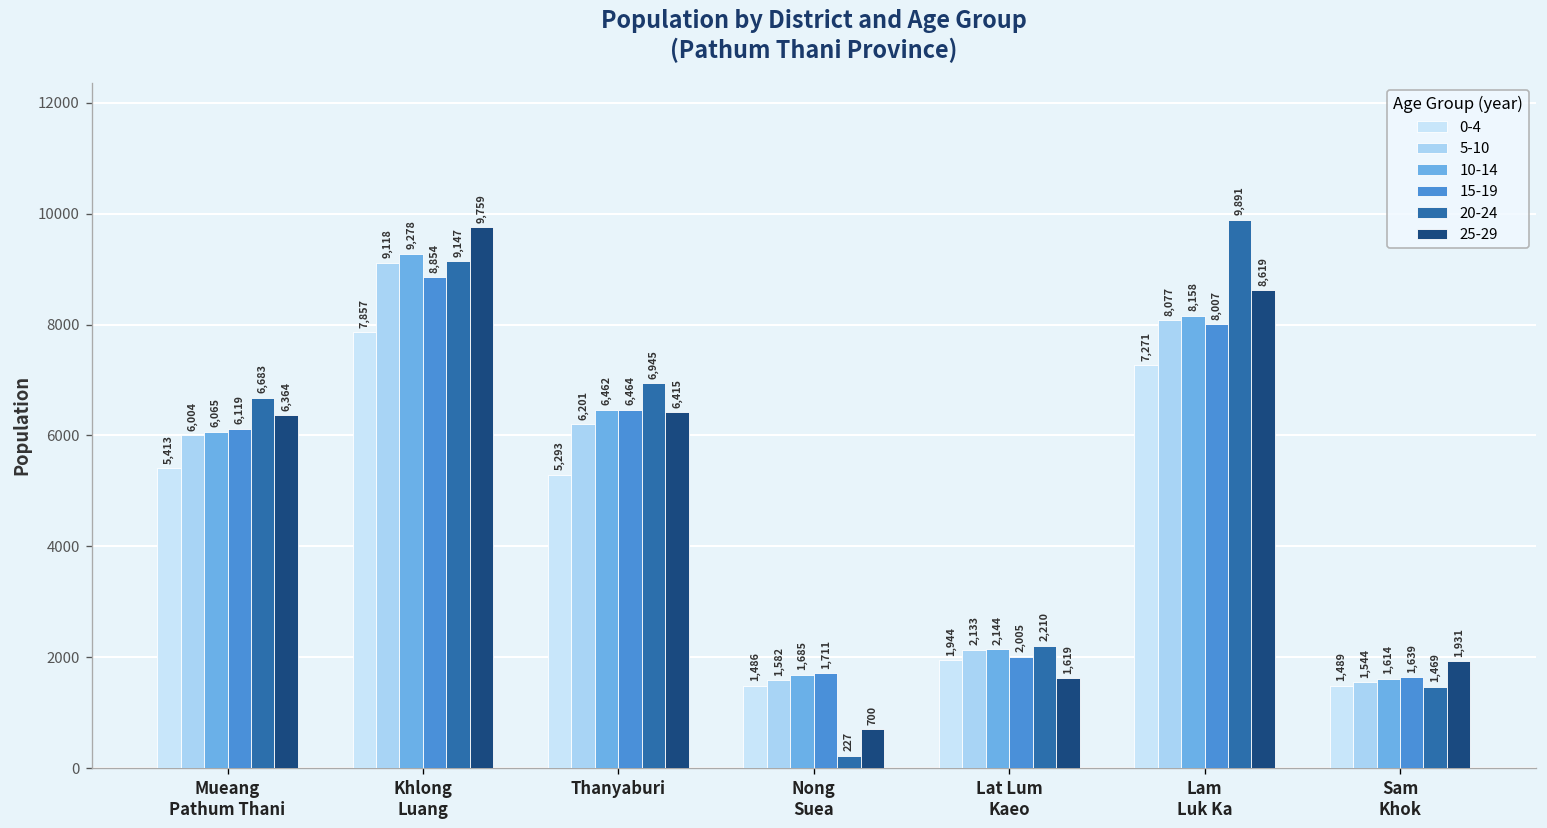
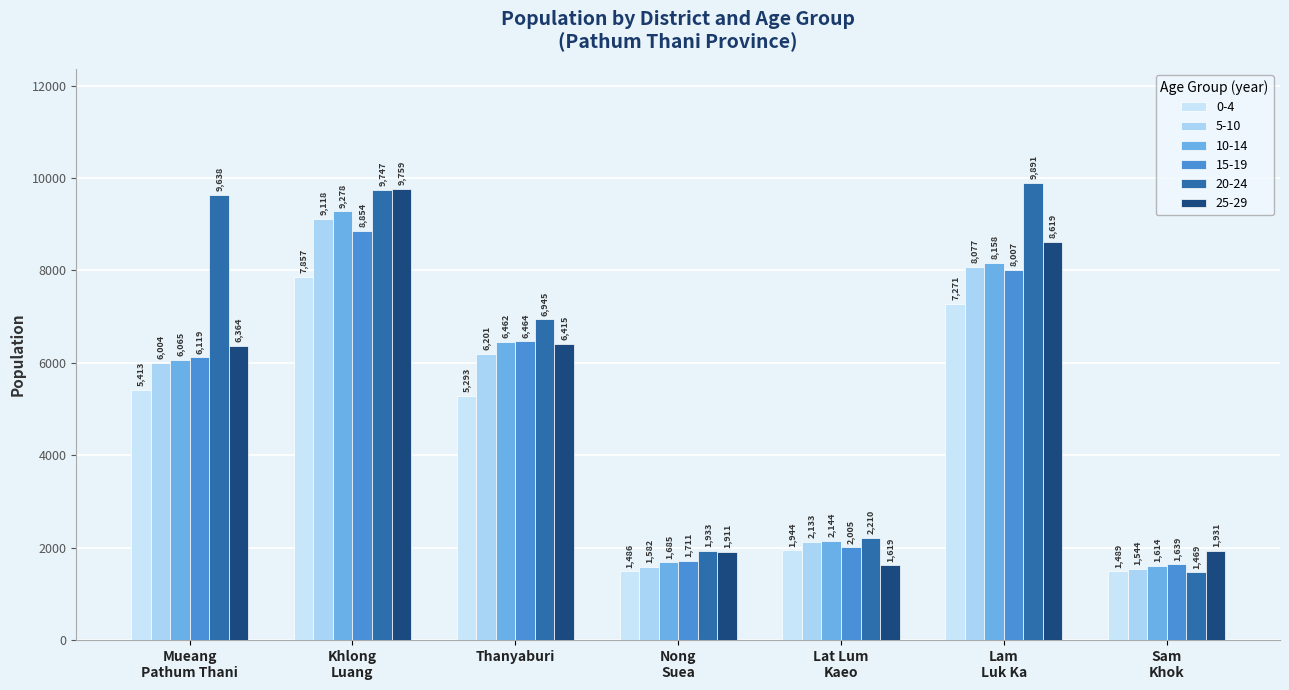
  {
    "20-24": {
-     "Mueang Pathum Thani": "6,683",
-     "Khlong Luang": "9,147",
+     "Mueang Pathum Thani": "9,638",
+     "Khlong Luang": "9,747",
      "Thanyaburi": "6,945",
-     "Nong Suea": "227",
+     "Nong Suea": "1,933",
      "Lat Lum Kaeo": "2,210",
      "Lam Luk Ka": "9,891",
      "Sam Khok": "1,469"
    },
    "25-29": {
      "Mueang Pathum Thani": "6,364",
      "Khlong Luang": "9,759",
      "Thanyaburi": "6,415",
-     "Nong Suea": "700",
+     "Nong Suea": "1,911",
      "Lat Lum Kaeo": "1,619",
      "Lam Luk Ka": "8,619",
      "Sam Khok": "1,931"
    }
  }
